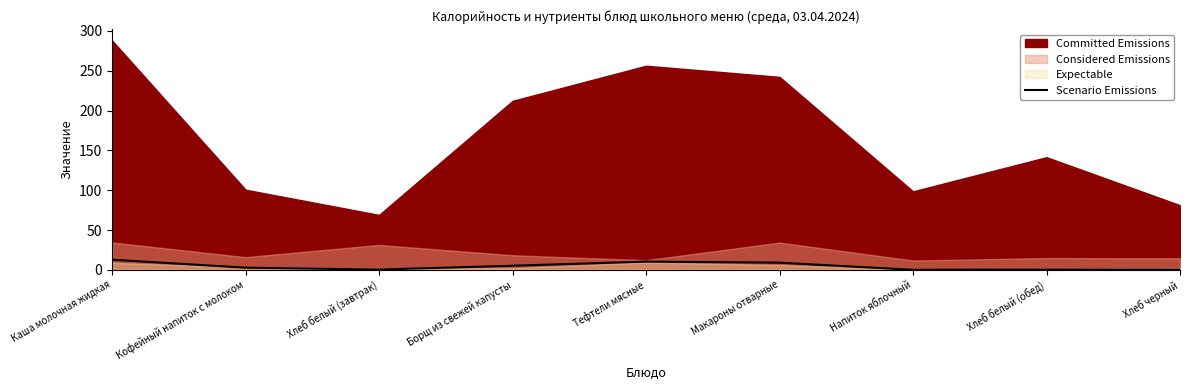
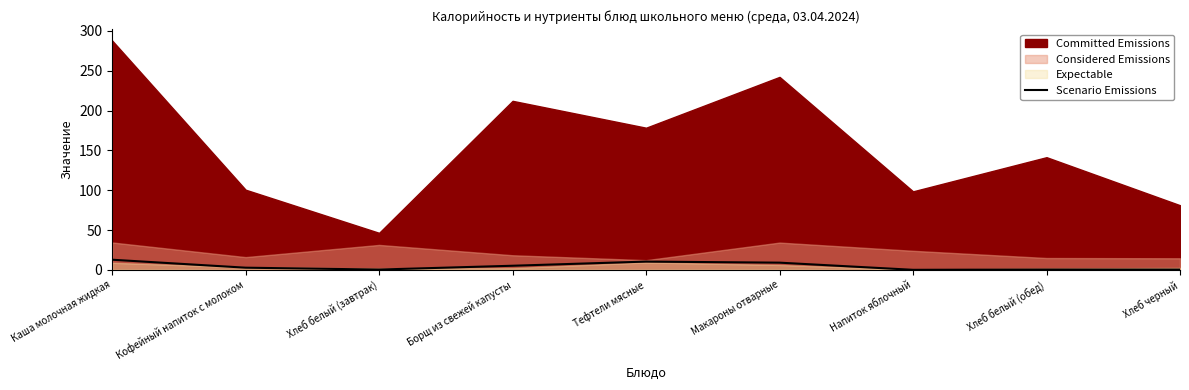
  {
    "Scenario Emissions": {
      "Каша молочная жидкая": 10
    },
    "Committed Emissions": {
      "Каша молочная жидкая": 290,
      "Кофейный напиток с молоком": 100,
-     "Хлеб белый (завтрак)": 70,
+     "Хлеб белый (завтрак)": 50,
      "Борщ из свежей капусты": 210,
-     "Тефтели мясные": 260,
+     "Тефтели мясные": 180,
      "Макароны отварные": 240,
      "Напиток яблочный": 100,
      "Хлеб белый (обед)": 140,
      "Хлеб черный": 80
    },
    "Considered Emissions": {
      "Каша молочная жидкая": 30,
      "Кофейный напиток с молоком": 20,
      "Хлеб белый (завтрак)": 30,
      "Борщ из свежей капусты": 20,
      "Макароны отварные": 30,
-     "Напиток яблочный": 10,
+     "Напиток яблочный": 20,
      "Хлеб белый (обед)": 10,
      "Хлеб черный": 10
    },
    "Expectable": {
      "Каша молочная жидкая": 10
    }
  }
